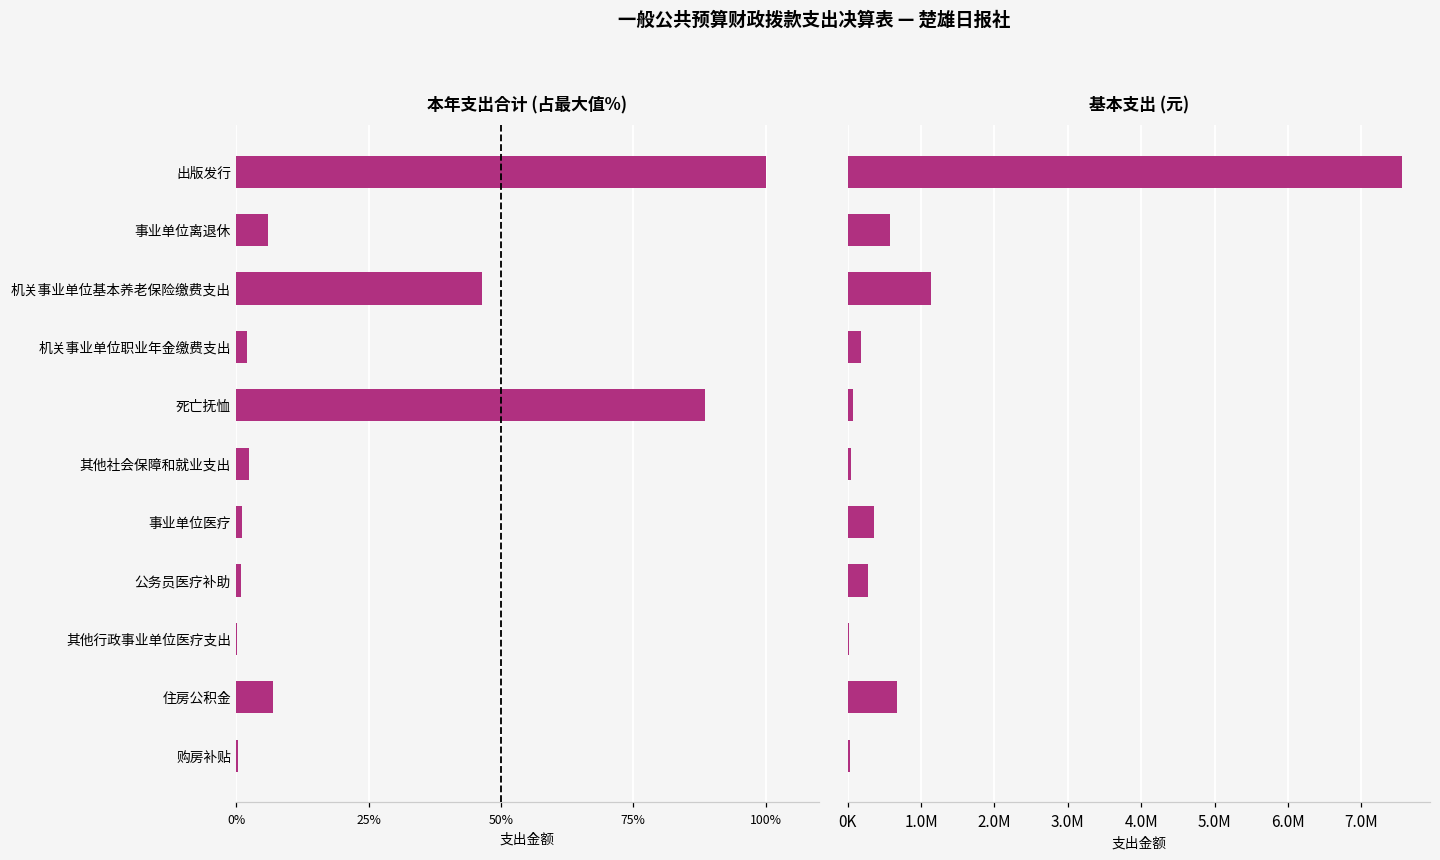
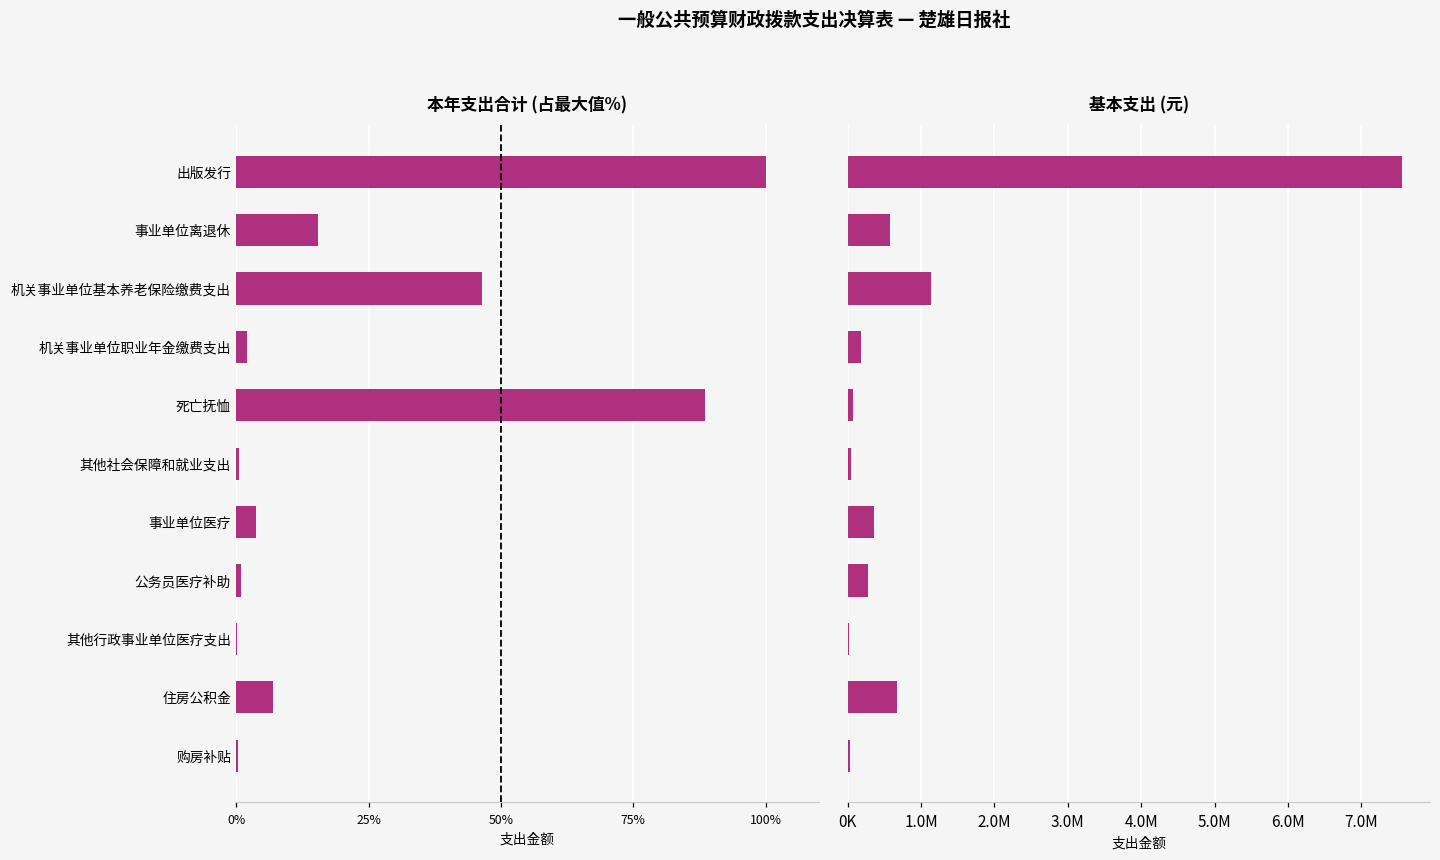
  {
    "本年支出合计 (占最大值%)": {
      "出版发行": "100%",
-     "事业单位离退休": "6%",
+     "事业单位离退休": "15%",
      "机关事业单位基本养老保险缴费支出": "46%",
      "机关事业单位职业年金缴费支出": "2%",
      "死亡抚恤": "89%",
-     "其他社会保障和就业支出": "2%",
-     "事业单位医疗": "1%",
+     "其他社会保障和就业支出": "0%",
+     "事业单位医疗": "4%",
      "公务员医疗补助": "1%",
      "住房公积金": "7%"
    }
  }
